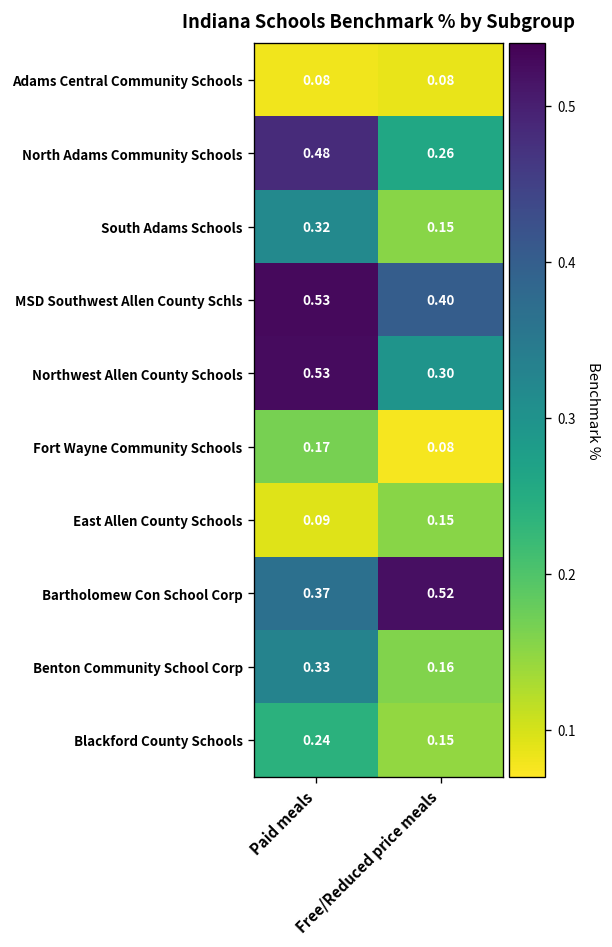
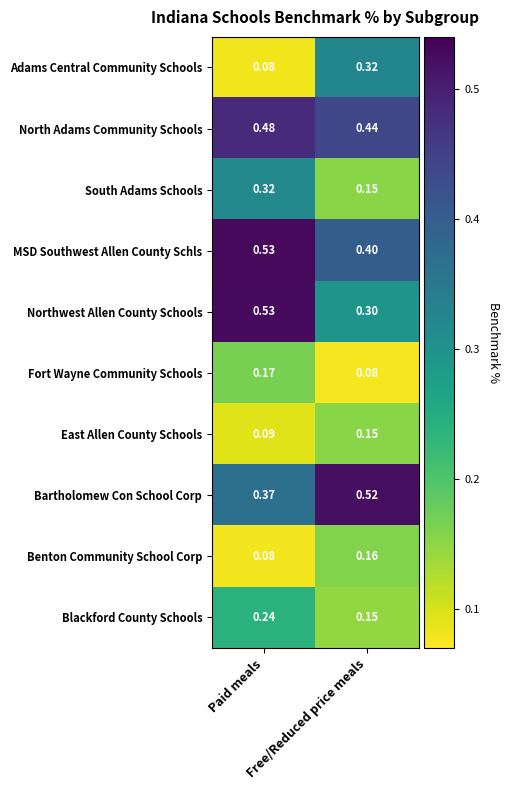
  {
    "Adams Central Community Schools": {
      "Paid meals": 0.08,
-     "Free/Reduced price meals": 0.08
+     "Free/Reduced price meals": 0.32
    },
    "North Adams Community Schools": {
      "Paid meals": 0.48,
-     "Free/Reduced price meals": 0.26
+     "Free/Reduced price meals": 0.44
    },
    "South Adams Schools": {
      "Paid meals": 0.32,
      "Free/Reduced price meals": 0.15
    },
    "MSD Southwest Allen County Schls": {
      "Paid meals": 0.53,
      "Free/Reduced price meals": 0.40
    },
    "Northwest Allen County Schools": {
      "Paid meals": 0.53,
      "Free/Reduced price meals": 0.30
    },
    "Fort Wayne Community Schools": {
      "Paid meals": 0.17,
      "Free/Reduced price meals": 0.08
    },
    "East Allen County Schools": {
      "Paid meals": 0.09,
      "Free/Reduced price meals": 0.15
    },
    "Bartholomew Con School Corp": {
      "Paid meals": 0.37,
      "Free/Reduced price meals": 0.52
    },
    "Benton Community School Corp": {
-     "Paid meals": 0.33,
+     "Paid meals": 0.08,
      "Free/Reduced price meals": 0.16
    },
    "Blackford County Schools": {
      "Paid meals": 0.24,
      "Free/Reduced price meals": 0.15
    }
  }
